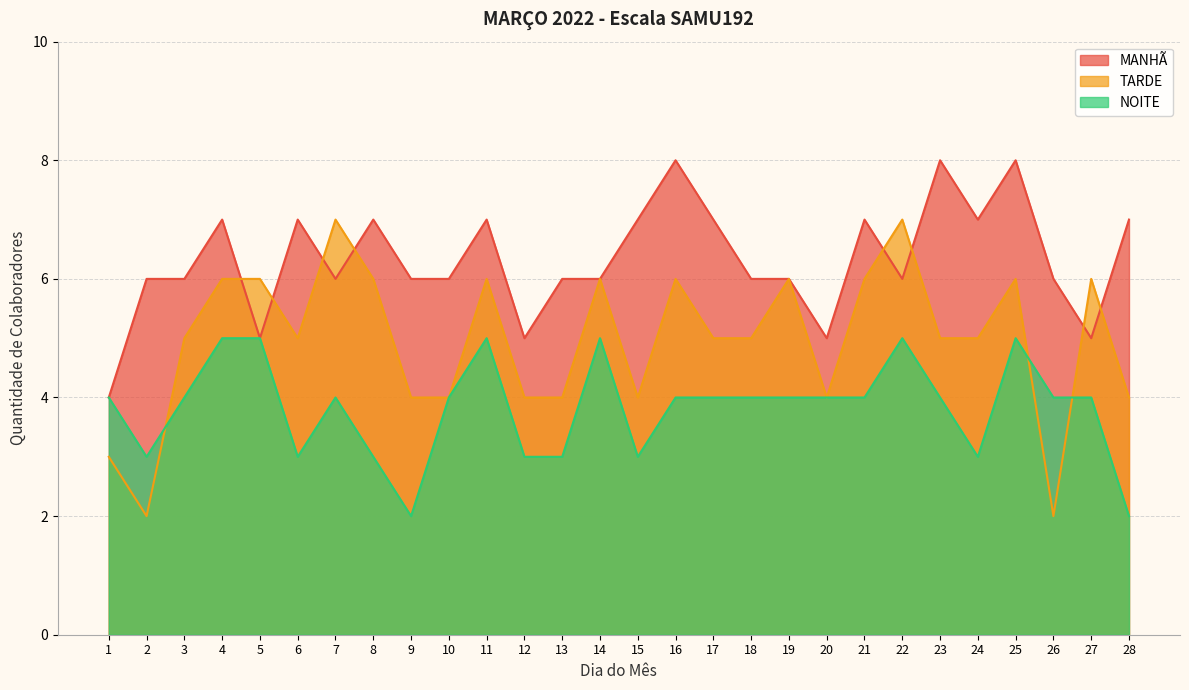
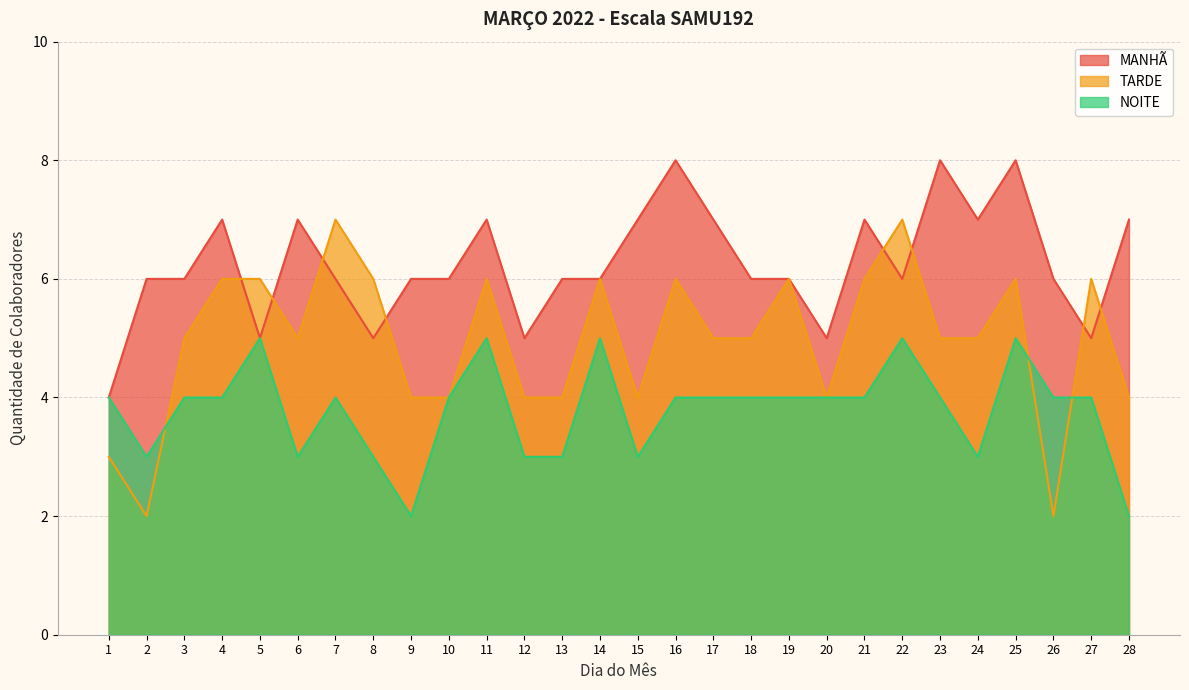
  {
    "MANHÃ": {
      "2": 6,
      "3": 6,
      "4": 7,
      "6": 7,
      "7": 6,
-     "8": 7,
+     "8": 5,
      "9": 6,
      "10": 6,
      "11": 7,
      "12": 5,
      "13": 6,
      "15": 7,
      "16": 8,
      "17": 7,
      "18": 6,
      "20": 5,
      "21": 7,
      "22": 6,
      "23": 8,
      "24": 7,
      "25": 8,
      "26": 6,
      "27": 5,
      "28": 7
    },
    "TARDE": {
      "1": 3,
      "2": 2,
      "3": 5,
      "4": 6,
      "5": 6,
      "6": 5,
      "7": 7,
      "8": 6,
      "9": 4,
      "11": 6,
      "12": 4,
      "13": 4,
      "15": 4,
      "16": 6,
      "17": 5,
      "18": 5,
      "21": 6,
      "22": 7,
      "23": 5,
      "24": 5,
      "25": 6,
      "26": 2,
      "27": 6,
      "28": 4
    },
    "NOITE": {
      "2": 3,
      "3": 4,
-     "4": 5,
+     "4": 4,
      "6": 3,
      "7": 4,
      "8": 3,
      "9": 2,
      "11": 5,
      "12": 3,
      "13": 3,
      "14": 5,
      "15": 3,
      "16": 4,
      "17": 4,
      "18": 4,
      "19": 4,
      "21": 4,
      "22": 5,
      "23": 4,
      "24": 3,
      "25": 5,
      "26": 4,
      "27": 4,
      "28": 2
    }
  }
